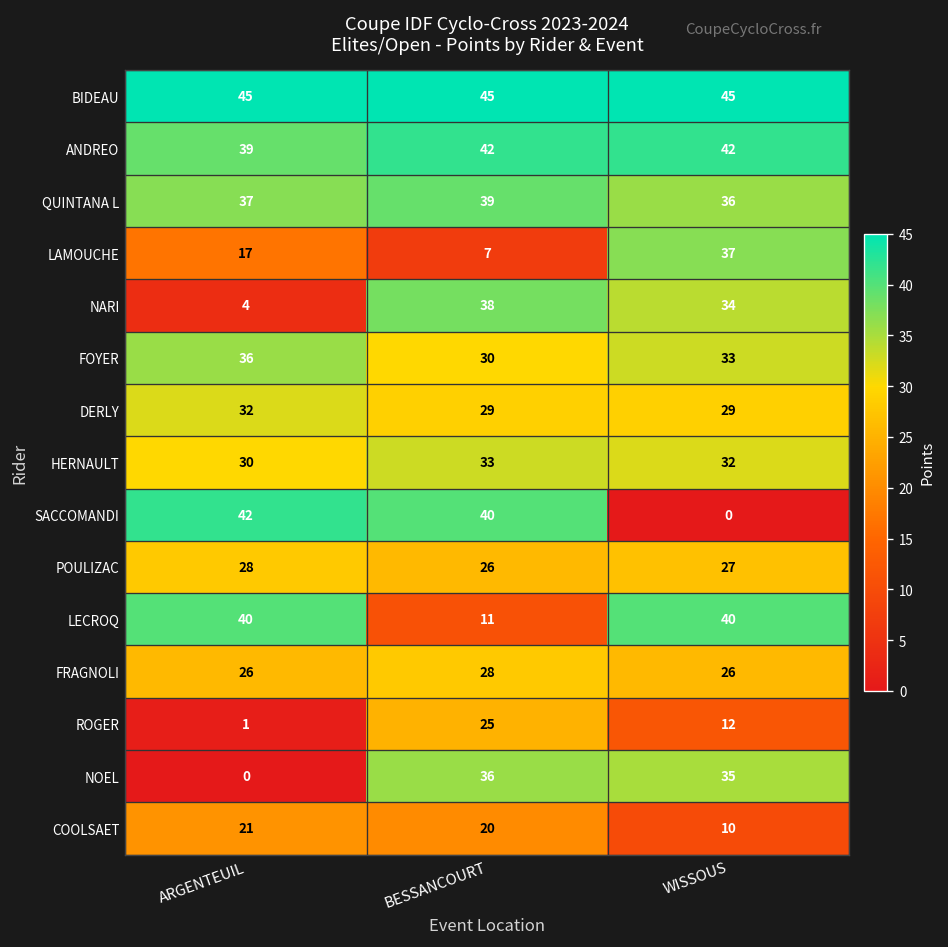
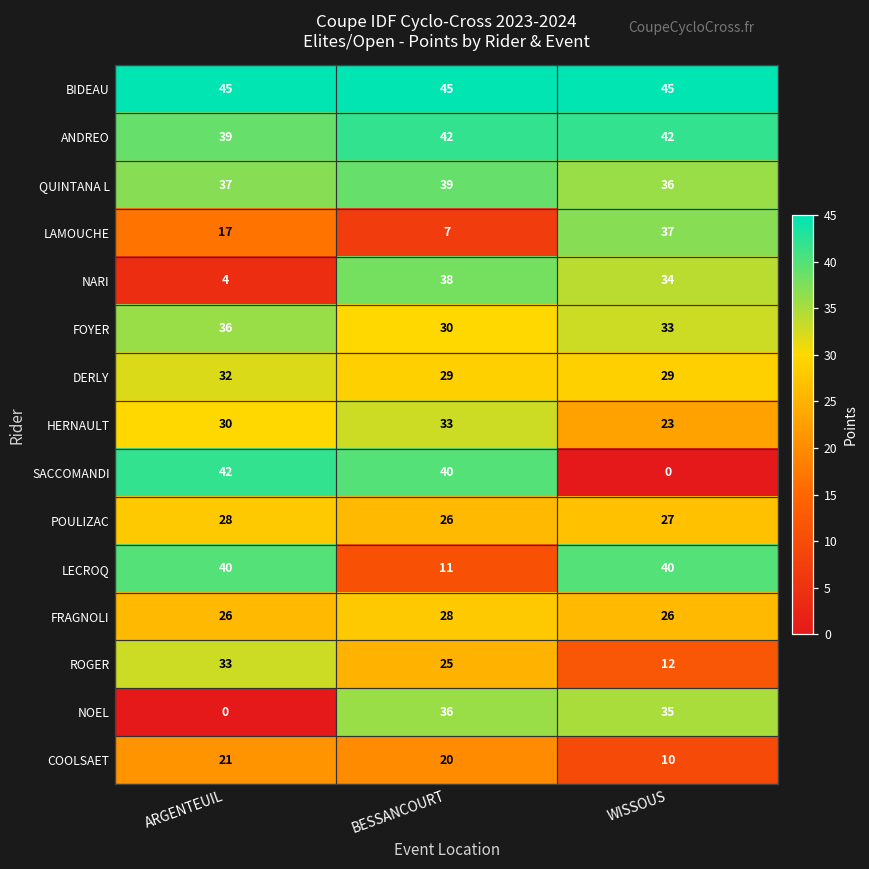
  {
    "BIDEAU": {
      "ARGENTEUIL": 45,
      "BESSANCOURT": 45,
      "WISSOUS": 45
    },
    "ANDREO": {
      "ARGENTEUIL": 39,
      "BESSANCOURT": 42,
      "WISSOUS": 42
    },
    "QUINTANA L": {
      "ARGENTEUIL": 37,
      "BESSANCOURT": 39,
      "WISSOUS": 36
    },
    "LAMOUCHE": {
      "ARGENTEUIL": 17,
      "BESSANCOURT": 7,
      "WISSOUS": 37
    },
    "NARI": {
      "ARGENTEUIL": 4,
      "BESSANCOURT": 38,
      "WISSOUS": 34
    },
    "FOYER": {
      "ARGENTEUIL": 36,
      "BESSANCOURT": 30,
      "WISSOUS": 33
    },
    "DERLY": {
      "ARGENTEUIL": 32,
      "BESSANCOURT": 29,
      "WISSOUS": 29
    },
    "HERNAULT": {
      "ARGENTEUIL": 30,
      "BESSANCOURT": 33,
-     "WISSOUS": 32
+     "WISSOUS": 23
    },
    "SACCOMANDI": {
      "ARGENTEUIL": 42,
      "BESSANCOURT": 40,
      "WISSOUS": 0
    },
    "POULIZAC": {
      "ARGENTEUIL": 28,
      "BESSANCOURT": 26,
      "WISSOUS": 27
    },
    "LECROQ": {
      "ARGENTEUIL": 40,
      "BESSANCOURT": 11,
      "WISSOUS": 40
    },
    "FRAGNOLI": {
      "ARGENTEUIL": 26,
      "BESSANCOURT": 28,
      "WISSOUS": 26
    },
    "ROGER": {
-     "ARGENTEUIL": 1,
+     "ARGENTEUIL": 33,
      "BESSANCOURT": 25,
      "WISSOUS": 12
    },
    "NOEL": {
      "ARGENTEUIL": 0,
      "BESSANCOURT": 36,
      "WISSOUS": 35
    },
    "COOLSAET": {
      "ARGENTEUIL": 21,
      "BESSANCOURT": 20,
      "WISSOUS": 10
    }
  }
